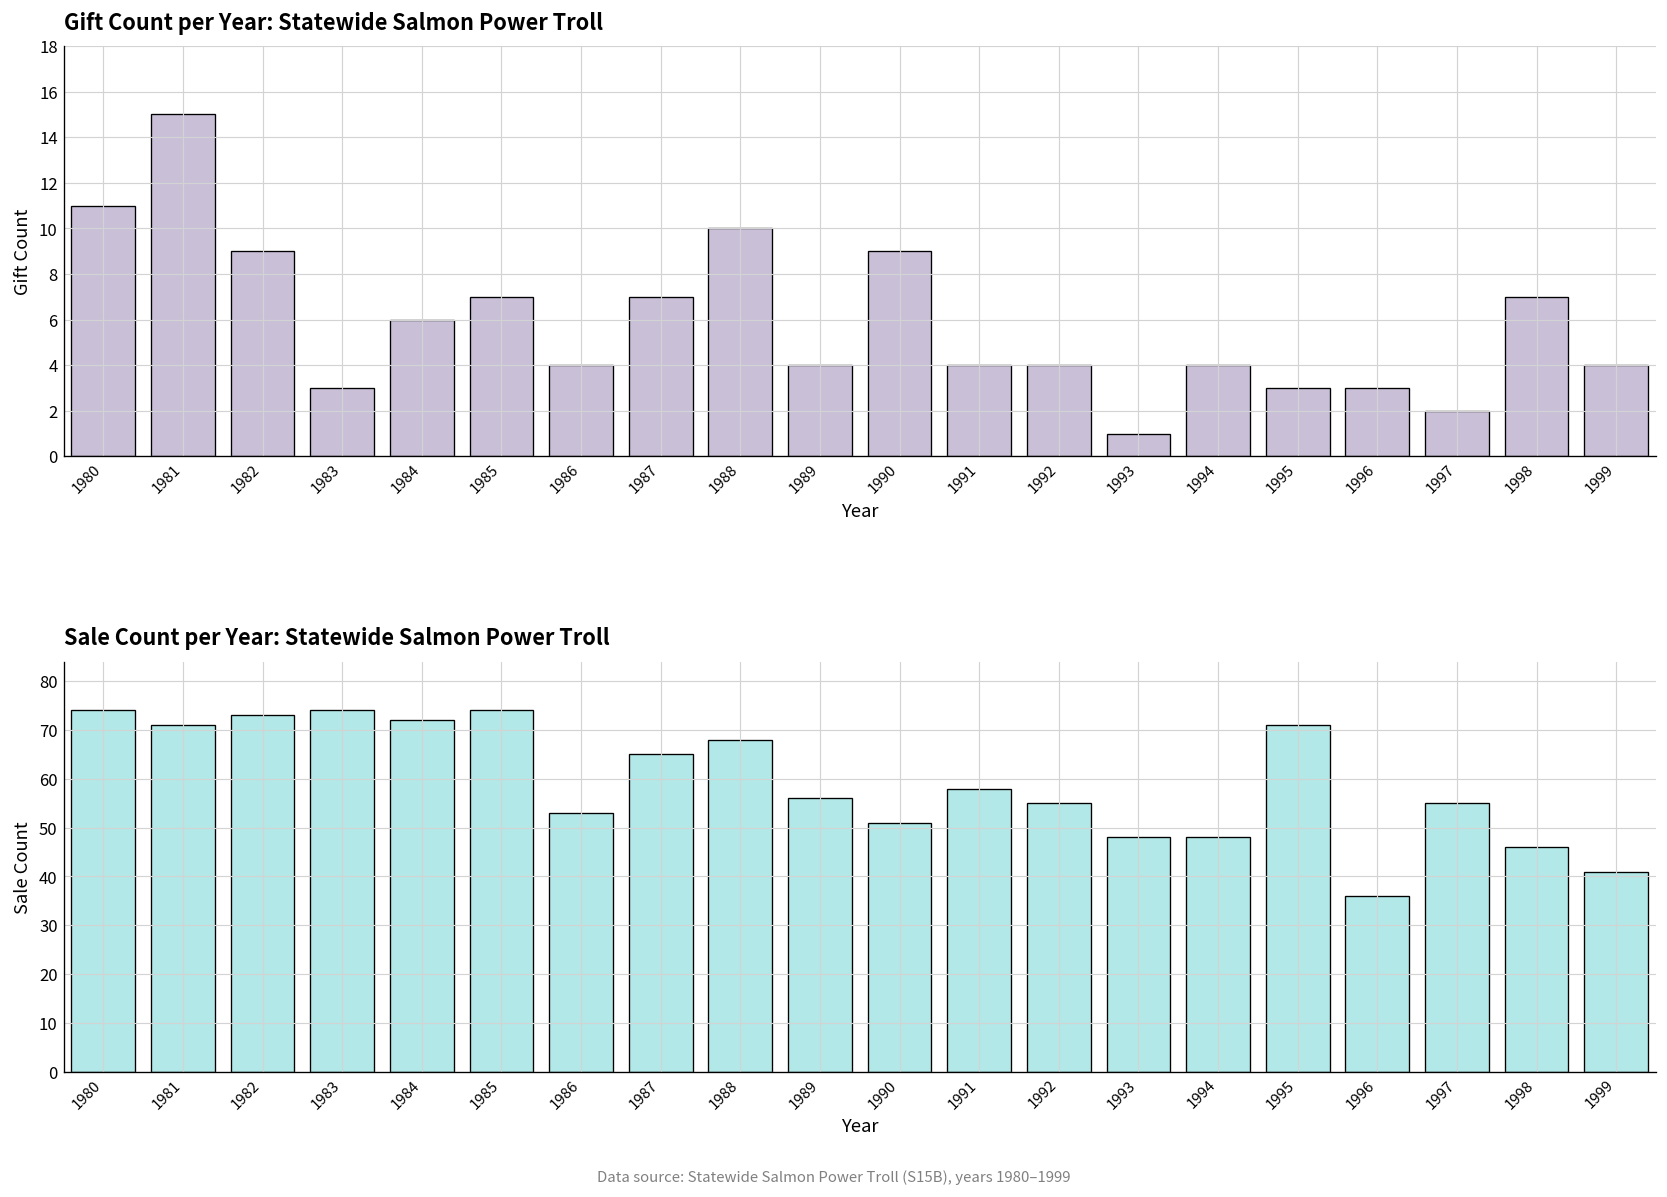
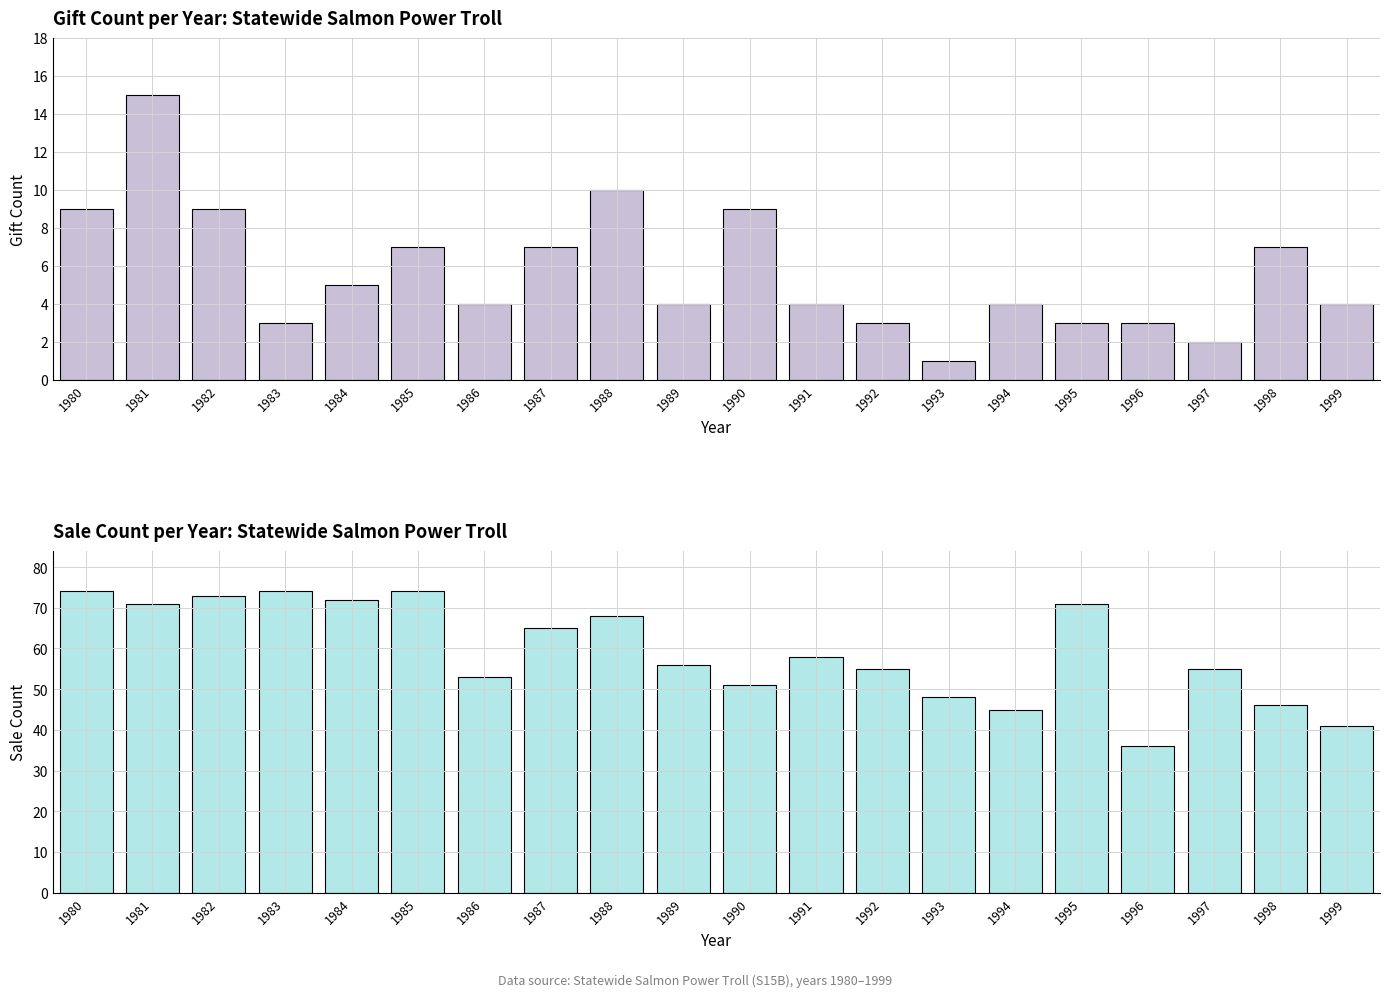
  {
    "Gift Count per Year: Statewide Salmon Power Troll": {
-     "1980": 11,
+     "1980": 9,
      "1981": 15,
      "1982": 9,
      "1983": 3,
-     "1984": 6,
+     "1984": 5,
      "1985": 7,
      "1986": 4,
      "1987": 7,
      "1988": 10,
      "1989": 4,
      "1990": 9,
      "1991": 4,
-     "1992": 4,
+     "1992": 3,
      "1993": 1,
      "1994": 4,
      "1995": 3,
      "1996": 3,
      "1997": 2,
      "1998": 7,
      "1999": 4
    },
    "Sale Count per Year: Statewide Salmon Power Troll": {
      "1980": 74,
      "1981": 71,
      "1982": 73,
      "1983": 74,
      "1984": 72,
      "1985": 74,
      "1986": 53,
      "1987": 65,
      "1988": 68,
      "1989": 56,
      "1990": 51,
      "1991": 58,
      "1992": 55,
      "1993": 48,
-     "1994": 48,
+     "1994": 45,
      "1995": 71,
      "1996": 36,
      "1997": 55,
      "1998": 46,
      "1999": 41
    }
  }
